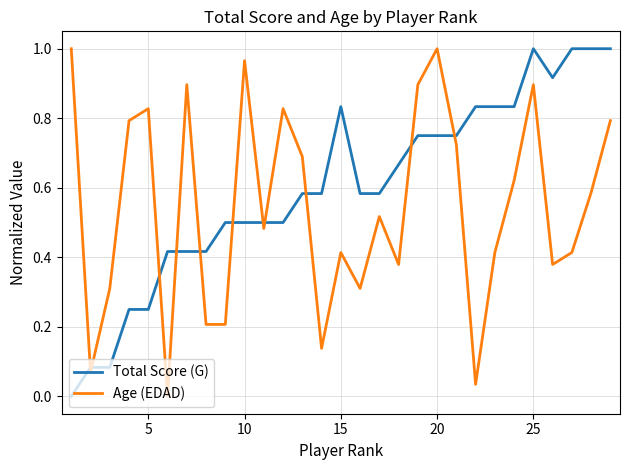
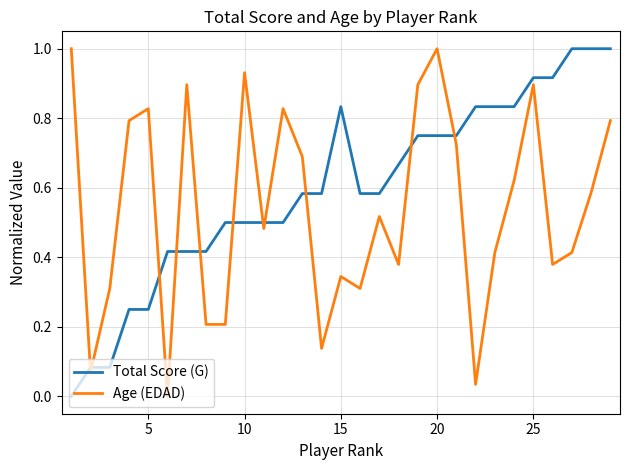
  {
    "Total Score (G)": {
      "5": 0.25,
      "10": 0.50,
      "15": 0.83,
      "20": 0.75,
-     "25": 1.00
+     "25": 0.92
    },
    "Age (EDAD)": {
      "5": 0.83,
-     "10": 0.97,
-     "15": 0.41,
+     "10": 0.93,
+     "15": 0.34,
      "20": 1.00,
      "25": 0.90
    }
  }
